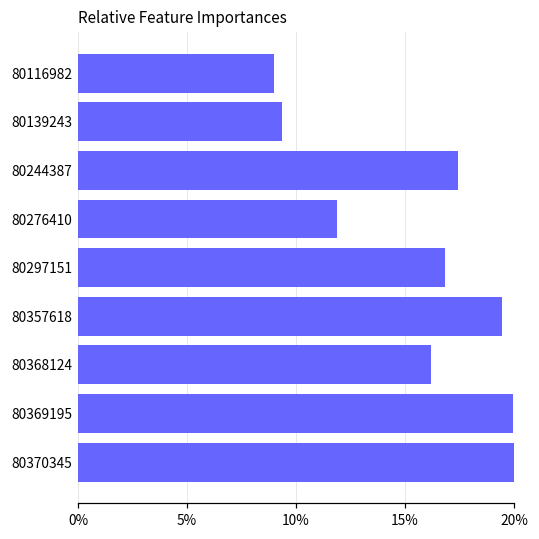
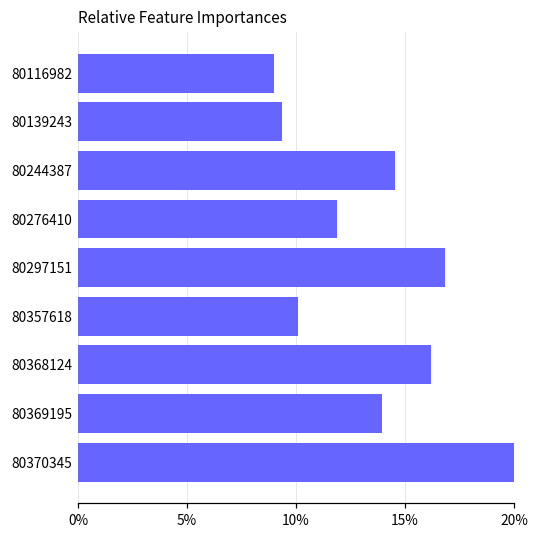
  {
    "80116982": "9.0%",
    "80139243": "9.4%",
-   "80244387": "17.4%",
+   "80244387": "14.5%",
    "80276410": "11.9%",
    "80297151": "16.8%",
-   "80357618": "19.4%",
+   "80357618": "10.1%",
    "80368124": "16.2%",
-   "80369195": "20.0%",
+   "80369195": "13.9%",
    "80370345": "20.0%"
  }
